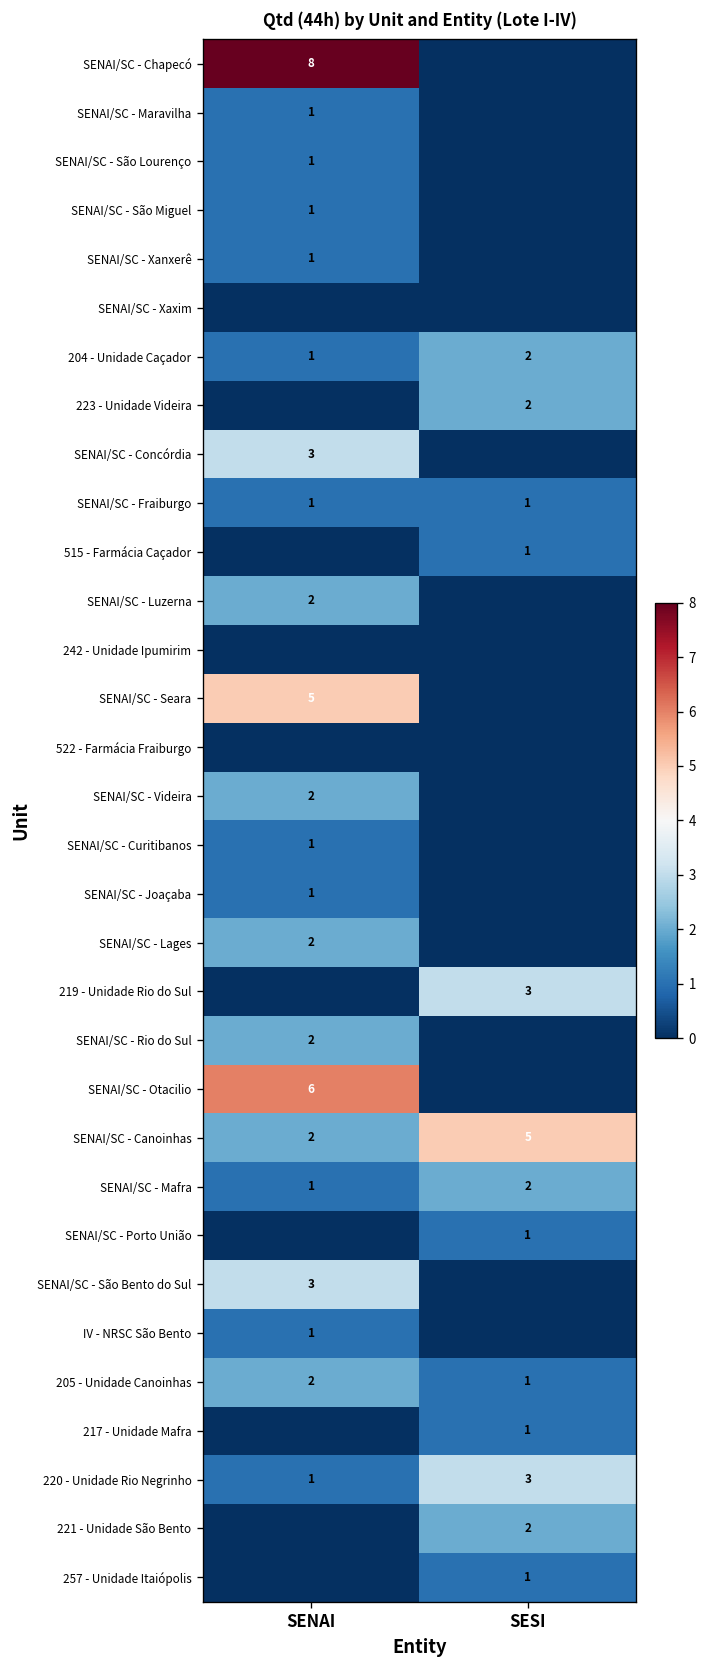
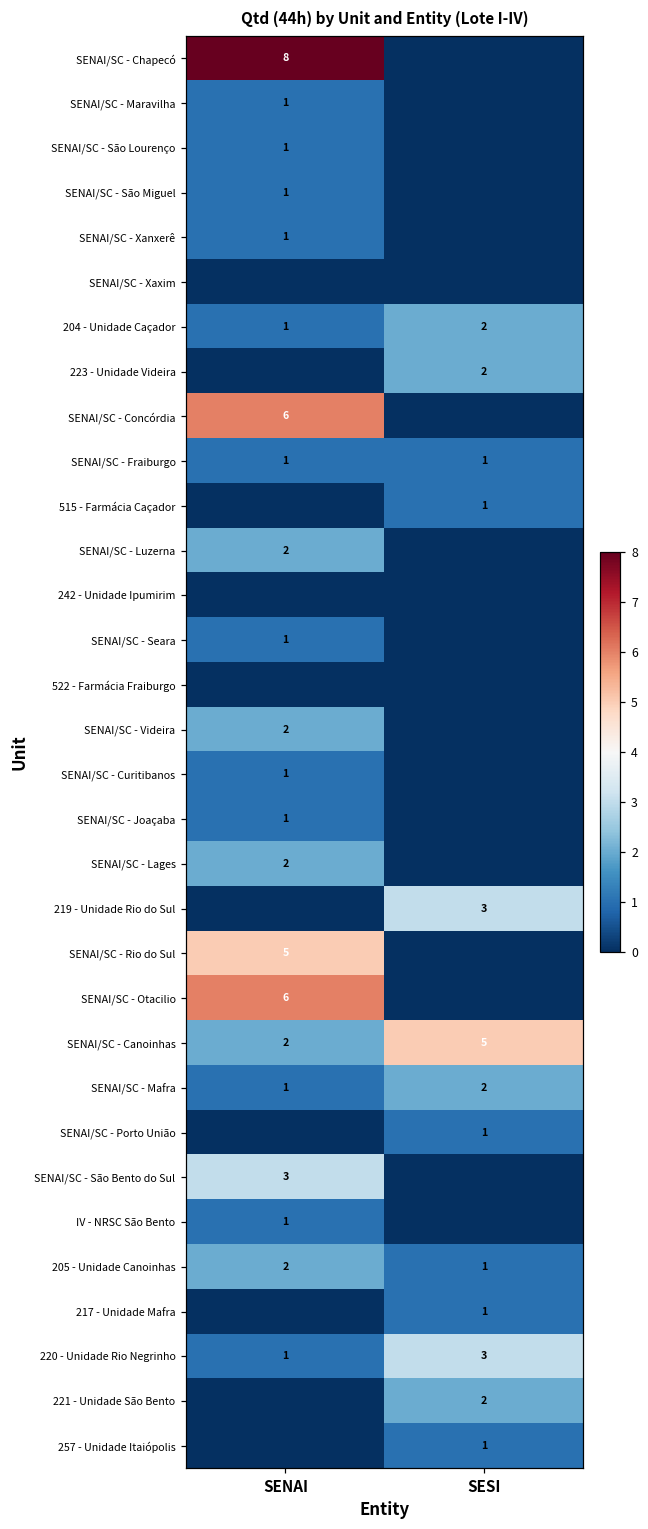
  {
    "SENAI/SC - Chapecó": {
      "SENAI": 8
    },
    "SENAI/SC - Maravilha": {
      "SENAI": 1
    },
    "SENAI/SC - São Lourenço": {
      "SENAI": 1
    },
    "SENAI/SC - São Miguel": {
      "SENAI": 1
    },
    "SENAI/SC - Xanxerê": {
      "SENAI": 1
    },
    "204 - Unidade Caçador": {
      "SENAI": 1,
      "SESI": 2
    },
    "223 - Unidade Videira": {
      "SESI": 2
    },
    "SENAI/SC - Concórdia": {
-     "SENAI": 3
+     "SENAI": 6
    },
    "SENAI/SC - Fraiburgo": {
      "SENAI": 1,
      "SESI": 1
    },
    "515 - Farmácia Caçador": {
      "SESI": 1
    },
    "SENAI/SC - Luzerna": {
      "SENAI": 2
    },
    "SENAI/SC - Seara": {
-     "SENAI": 5
+     "SENAI": 1
    },
    "SENAI/SC - Videira": {
      "SENAI": 2
    },
    "SENAI/SC - Curitibanos": {
      "SENAI": 1
    },
    "SENAI/SC - Joaçaba": {
      "SENAI": 1
    },
    "SENAI/SC - Lages": {
      "SENAI": 2
    },
    "219 - Unidade Rio do Sul": {
      "SESI": 3
    },
    "SENAI/SC - Rio do Sul": {
-     "SENAI": 2
+     "SENAI": 5
    },
    "SENAI/SC - Otacilio": {
      "SENAI": 6
    },
    "SENAI/SC - Canoinhas": {
      "SENAI": 2,
      "SESI": 5
    },
    "SENAI/SC - Mafra": {
      "SENAI": 1,
      "SESI": 2
    },
    "SENAI/SC - Porto União": {
      "SESI": 1
    },
    "SENAI/SC - São Bento do Sul": {
      "SENAI": 3
    },
    "IV - NRSC São Bento": {
      "SENAI": 1
    },
    "205 - Unidade Canoinhas": {
      "SENAI": 2,
      "SESI": 1
    },
    "217 - Unidade Mafra": {
      "SESI": 1
    },
    "220 - Unidade Rio Negrinho": {
      "SENAI": 1,
      "SESI": 3
    },
    "221 - Unidade São Bento": {
      "SESI": 2
    },
    "257 - Unidade Itaiópolis": {
      "SESI": 1
    }
  }
